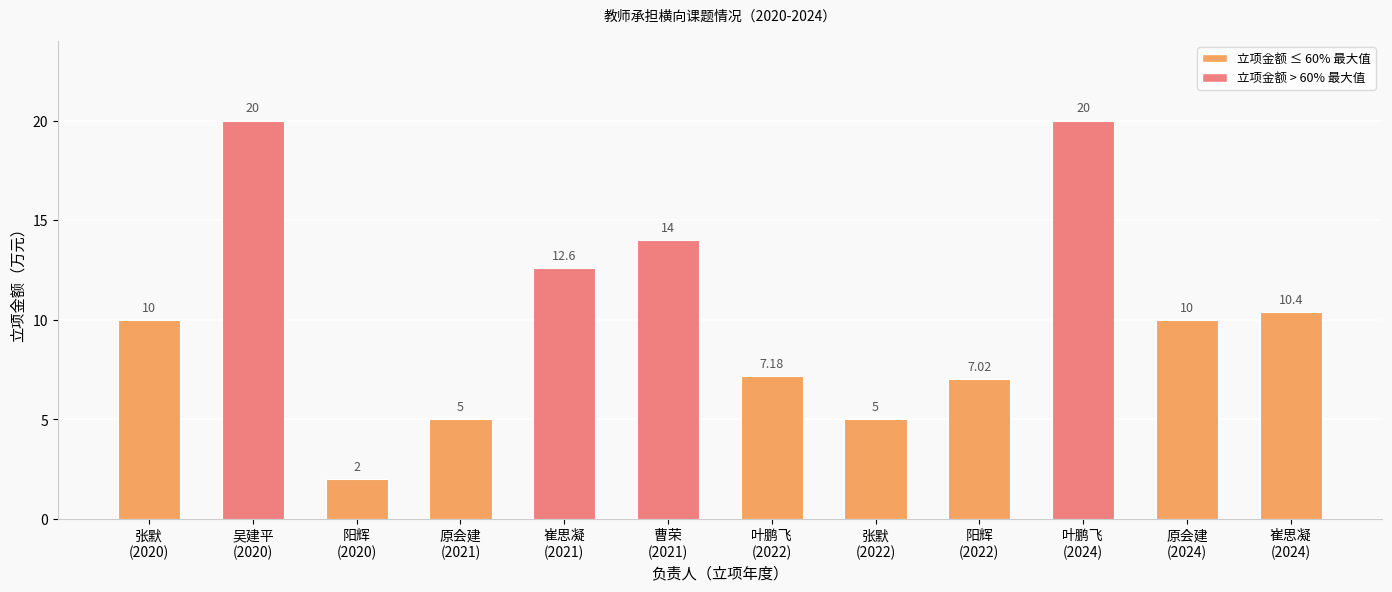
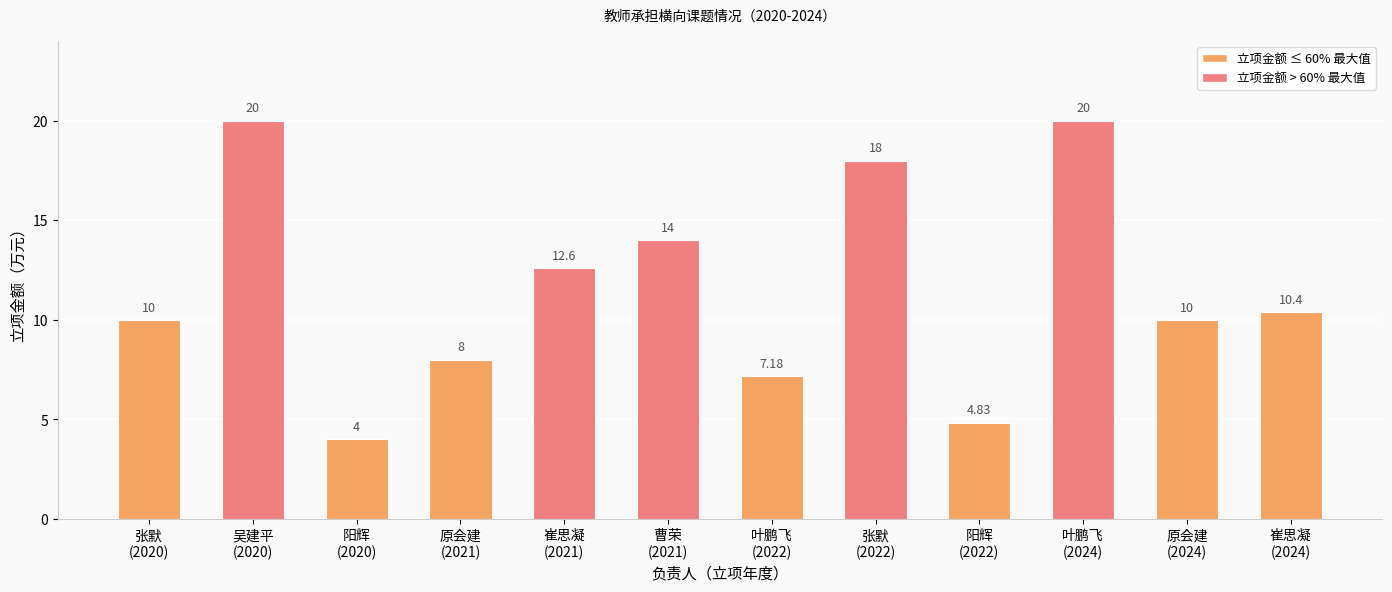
  {
    "张默 (2020)": 10,
    "吴建平 (2020)": 20,
-   "阳辉 (2020)": 2,
-   "原会建 (2021)": 5,
+   "阳辉 (2020)": 4,
+   "原会建 (2021)": 8,
    "崔思凝 (2021)": 12.6,
    "曹荣 (2021)": 14,
    "叶鹏飞 (2022)": 7.18,
-   "张默 (2022)": 5,
-   "阳辉 (2022)": 7.02,
+   "张默 (2022)": 18,
+   "阳辉 (2022)": 4.83,
    "叶鹏飞 (2024)": 20,
    "原会建 (2024)": 10,
    "崔思凝 (2024)": 10.4
  }
